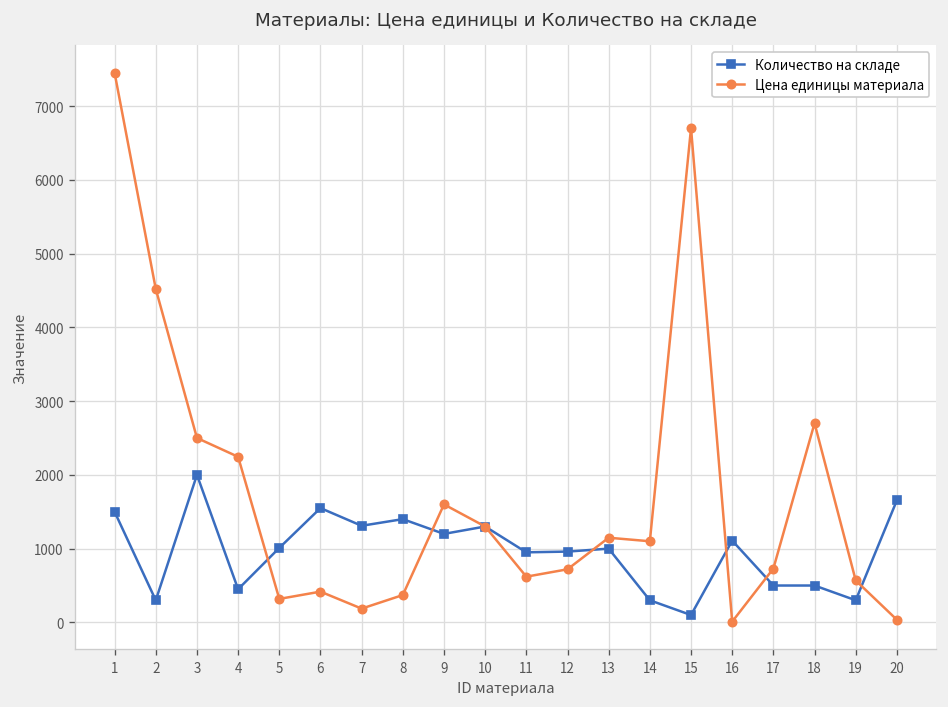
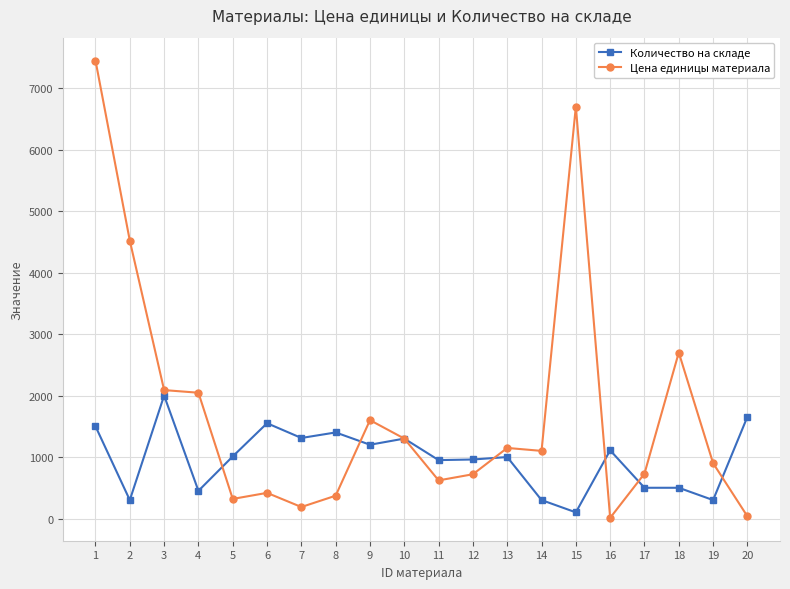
  {
    "Количество на складе": {
      "1": 1500,
      "2": 300,
      "3": 2000,
      "4": 500,
      "5": 1000,
      "6": 1600,
      "7": 1300,
      "8": 1400,
      "9": 1200,
      "11": 1000,
      "12": 1000,
      "13": 1000,
      "14": 300,
      "15": 100,
      "16": 1100,
      "17": 500,
      "18": 500,
      "19": 300,
      "20": 1700
    },
    "Цена единицы материала": {
      "1": 7500,
      "2": 4500,
-     "3": 2500,
-     "4": 2200,
+     "3": 2100,
+     "4": 2000,
      "5": 300,
      "6": 400,
      "7": 200,
      "8": 400,
      "9": 1600,
      "11": 600,
      "12": 700,
      "13": 1100,
      "14": 1100,
      "15": 6700,
      "16": 0,
      "17": 700,
      "18": 2700,
-     "19": 600,
+     "19": 900,
      "20": 0
    }
  }
